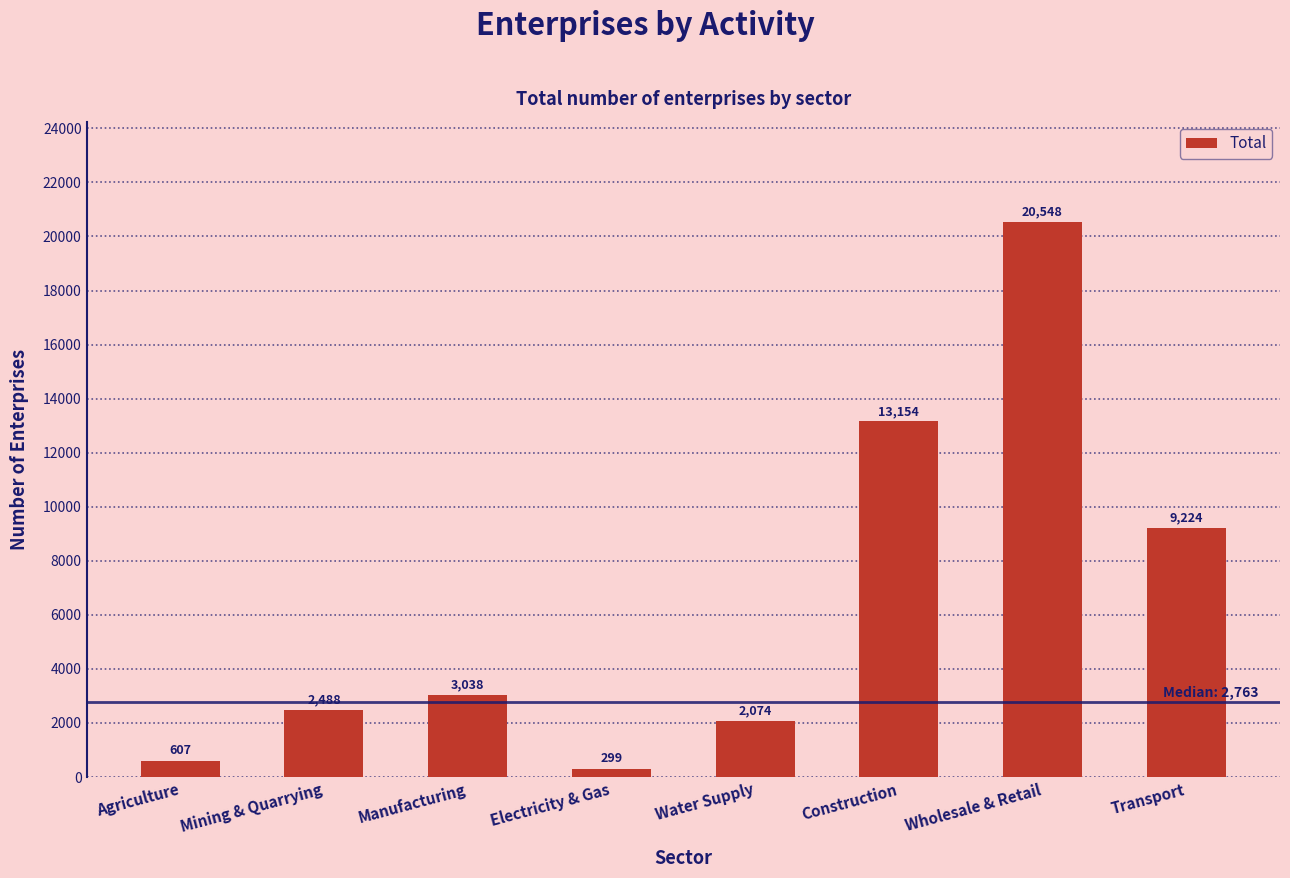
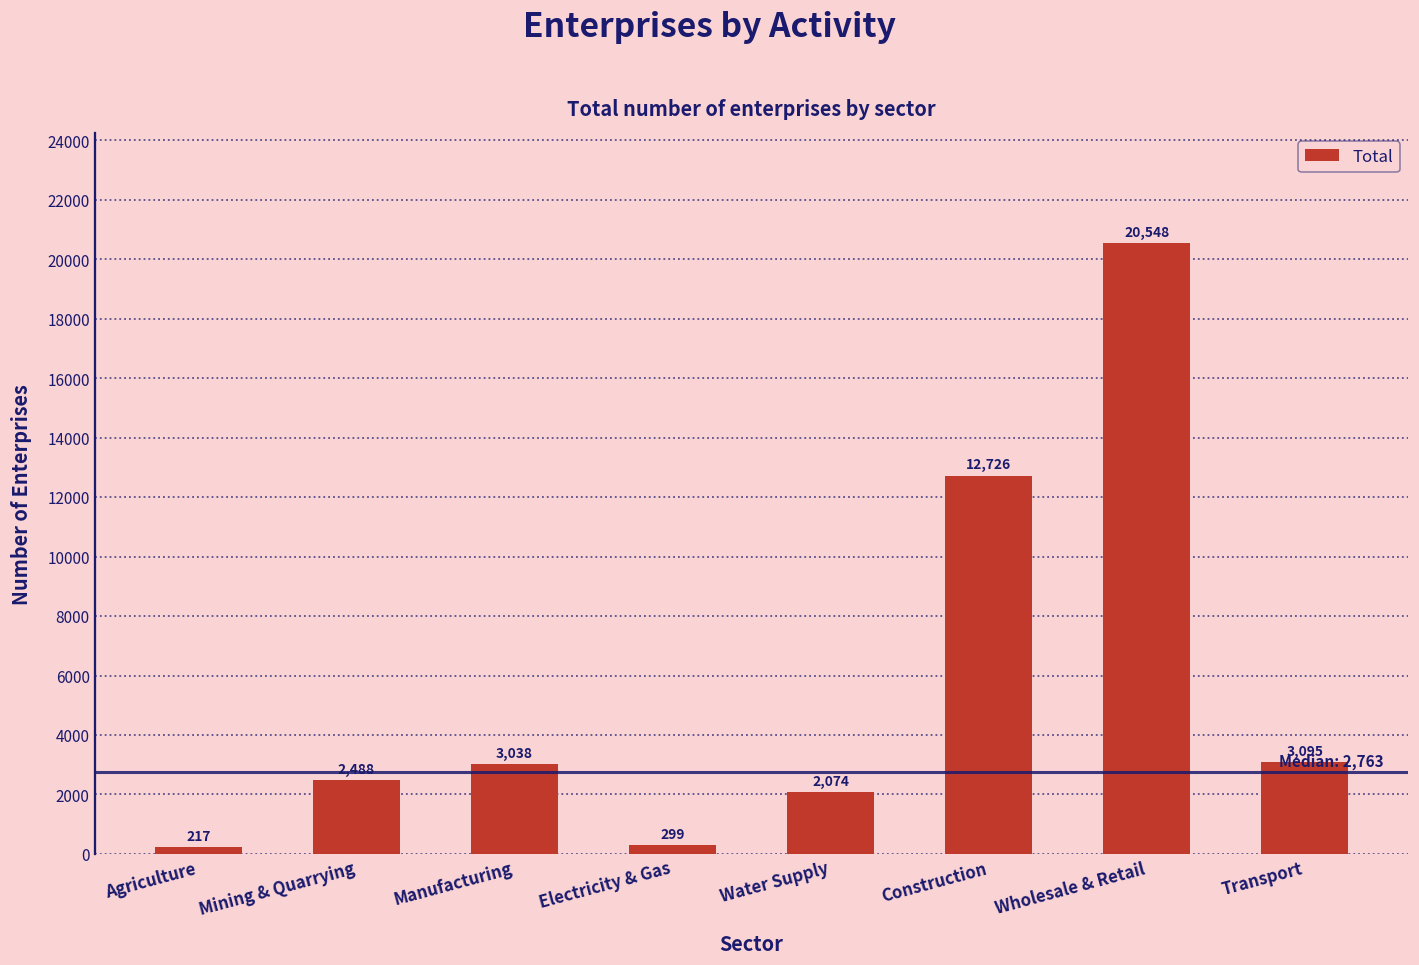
  {
-   "Agriculture": "607",
+   "Agriculture": "217",
    "Mining & Quarrying": "2,488",
    "Manufacturing": "3,038",
    "Electricity & Gas": "299",
    "Water Supply": "2,074",
-   "Construction": "13,154",
+   "Construction": "12,726",
    "Wholesale & Retail": "20,548",
-   "Transport": "9,224"
+   "Transport": "3,095"
  }
